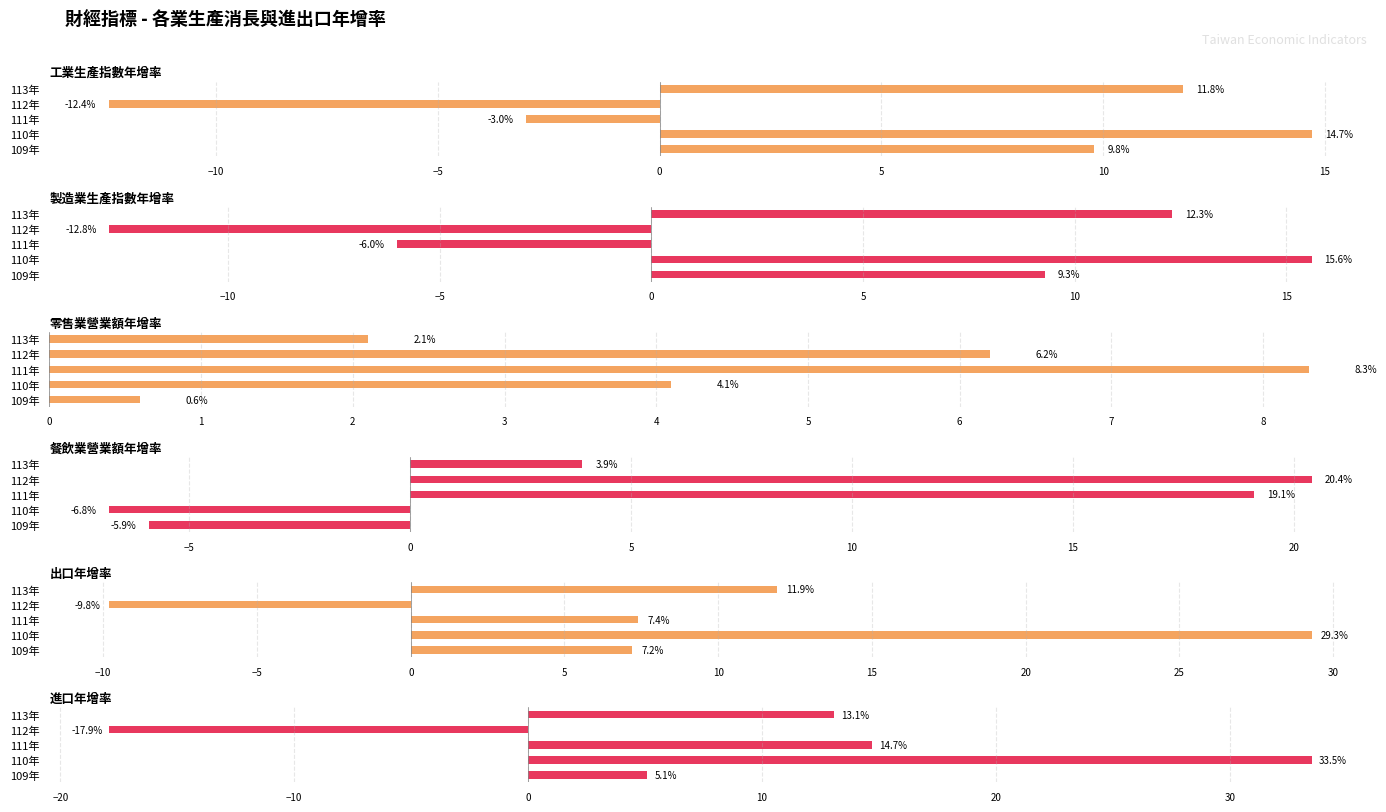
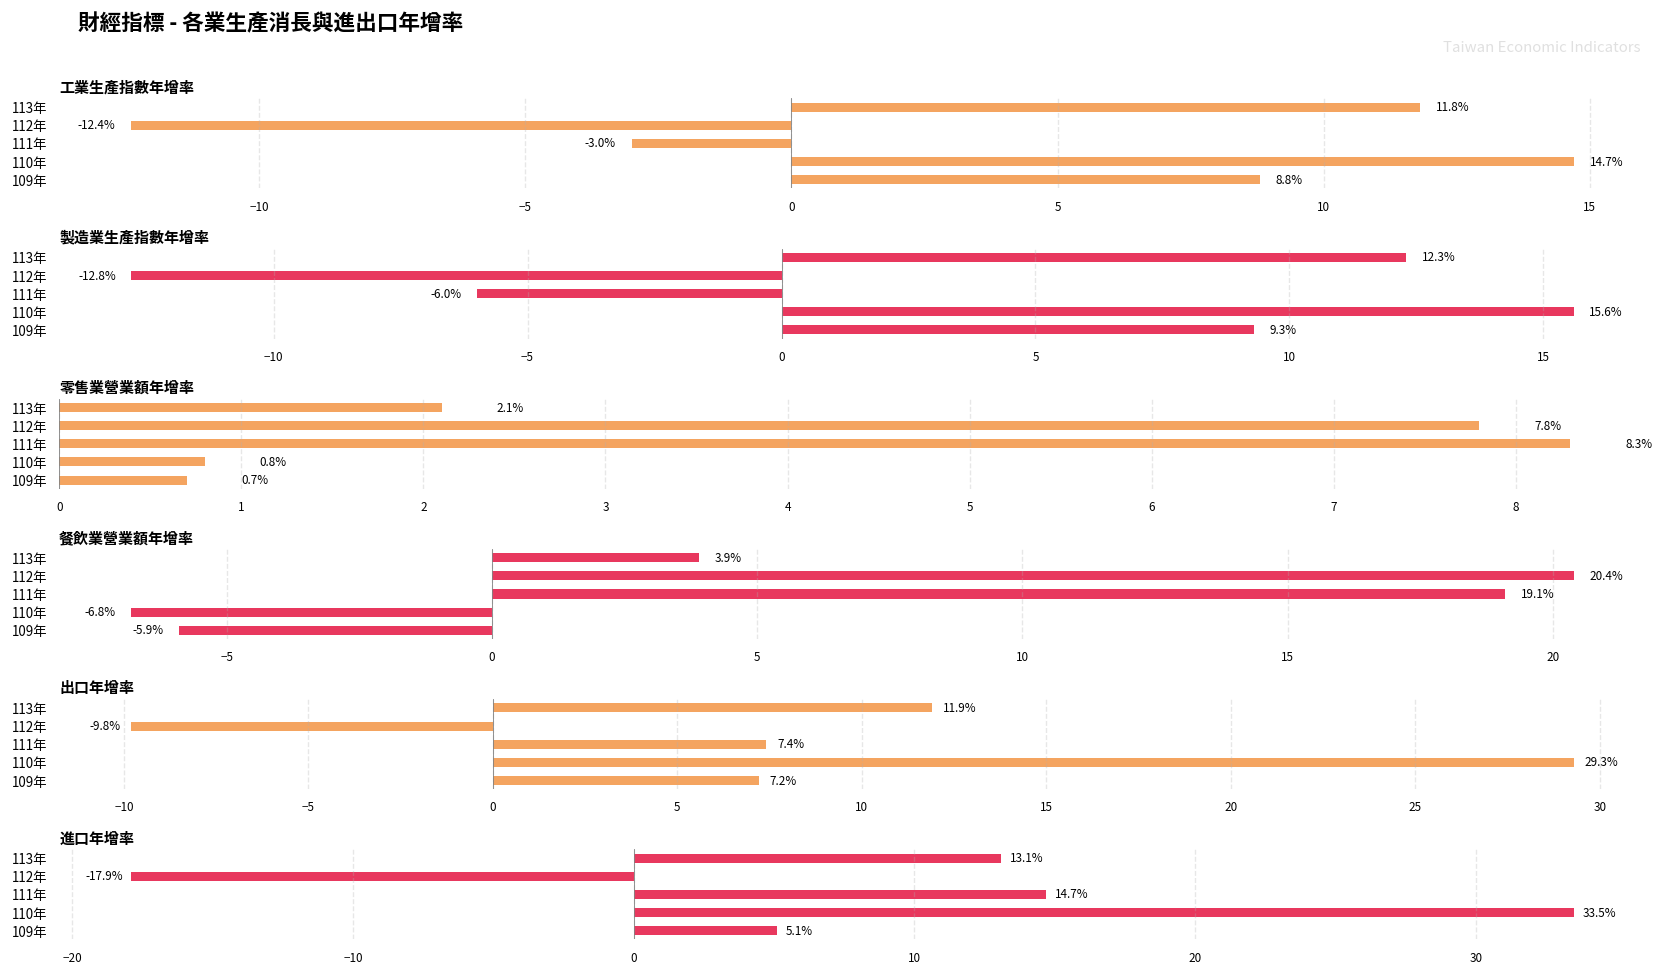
  {
    "工業生產指數年增率": {
      "113年": "11.8%",
      "112年": "-12.4%",
      "111年": "-3.0%",
      "110年": "14.7%",
-     "109年": "9.8%"
+     "109年": "8.8%"
    },
    "製造業生產指數年增率": {
      "113年": "12.3%",
      "112年": "-12.8%",
      "111年": "-6.0%",
      "110年": "15.6%",
      "109年": "9.3%"
    },
    "零售業營業額年增率": {
-     "112年": "6.2%",
-     "110年": "4.1%",
-     "109年": "0.6%"
+     "112年": "7.8%",
+     "110年": "0.8%",
+     "109年": "0.7%"
    },
    "餐飲業營業額年增率": {
      "113年": "3.9%",
      "112年": "20.4%",
      "111年": "19.1%",
      "110年": "-6.8%",
      "109年": "-5.9%"
    },
    "出口年增率": {
      "113年": "11.9%",
      "112年": "-9.8%",
      "111年": "7.4%",
      "110年": "29.3%",
      "109年": "7.2%"
    },
    "進口年增率": {
      "113年": "13.1%",
      "112年": "-17.9%",
      "111年": "14.7%",
      "110年": "33.5%",
      "109年": "5.1%"
    }
  }
